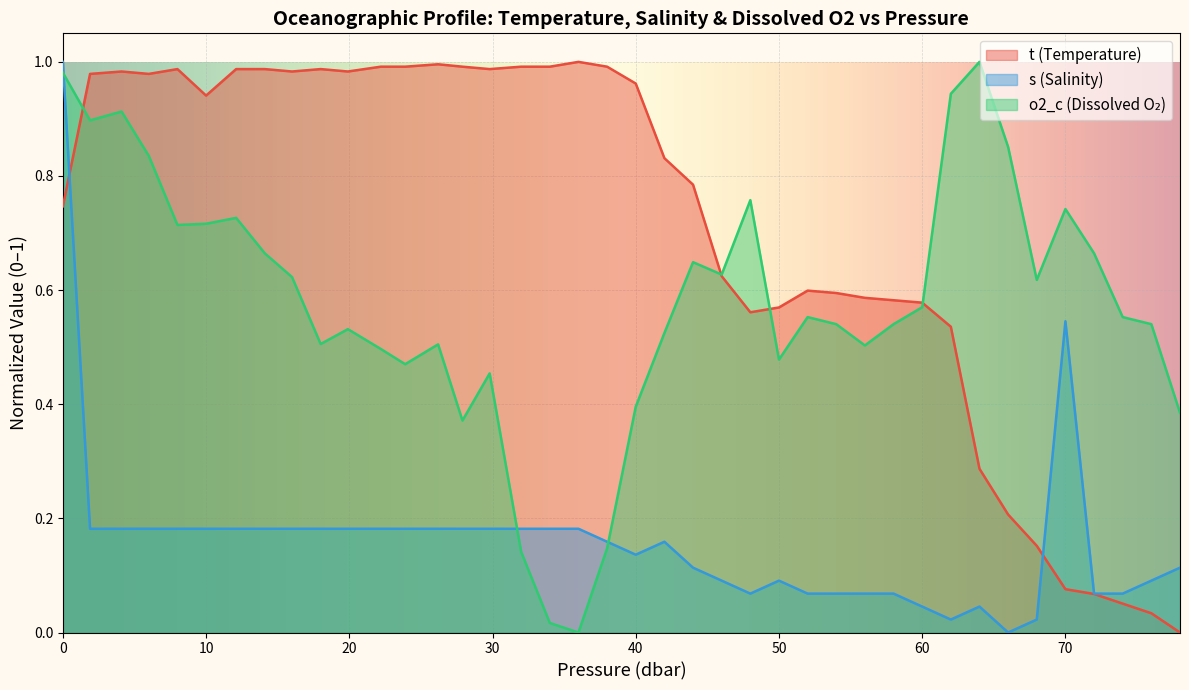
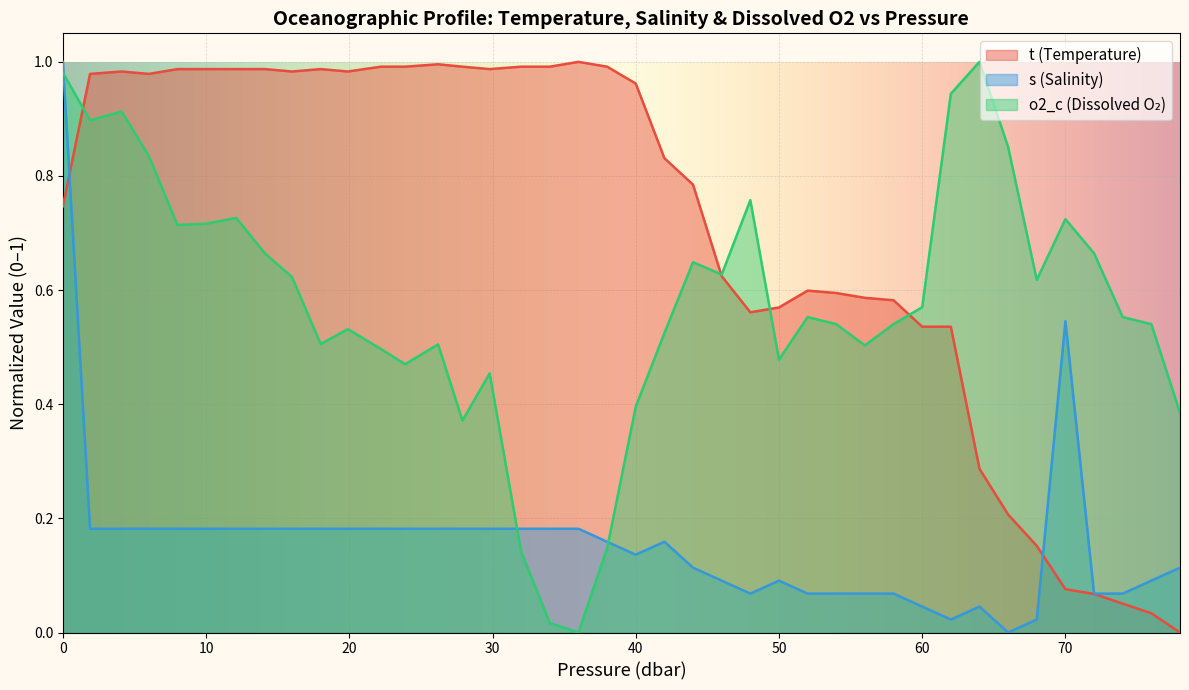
  {
    "t (Temperature)": {
      "0": 0.75,
-     "10": 0.94,
+     "10": 0.99,
      "40": 0.96,
      "50": 0.57,
-     "60": 0.58,
+     "60": 0.54,
      "70": 0.08
    },
    "s (Salinity)": {
      "0": 1.00,
      "10": 0.18,
      "40": 0.14,
      "50": 0.09,
      "60": 0.05,
      "70": 0.55
    },
    "o2_c (Dissolved O₂)": {
      "0": 0.98,
      "10": 0.72,
      "40": 0.40,
      "50": 0.48,
      "60": 0.57,
-     "70": 0.74
+     "70": 0.72
    }
  }
